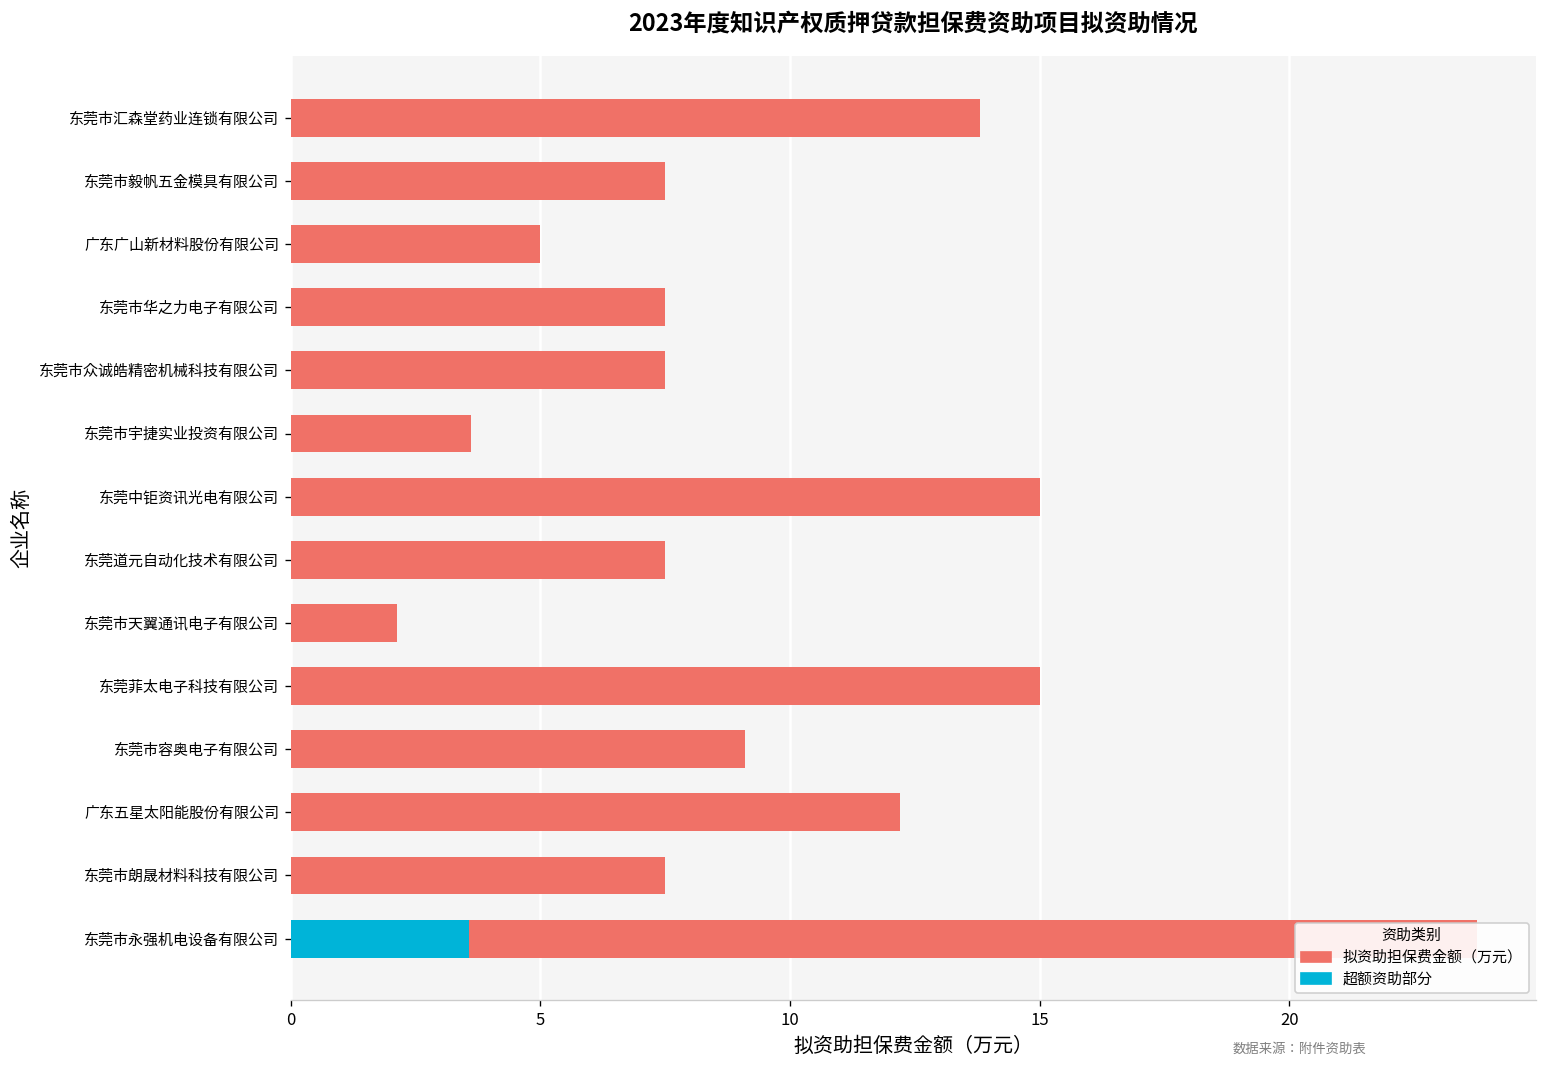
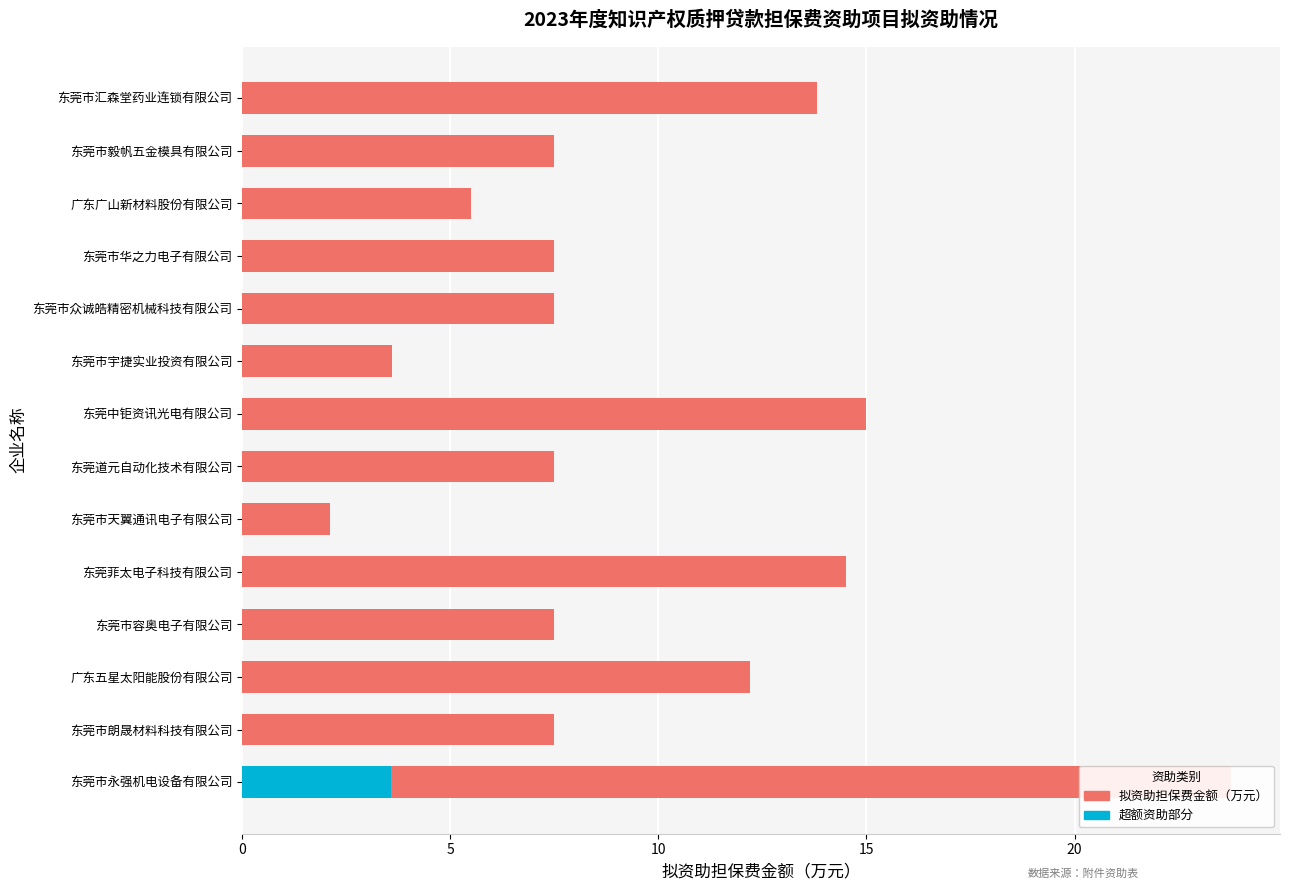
  {
    "拟资助担保费金额（万元）": {
      "东莞市汇森堂药业连锁有限公司": 13.8,
      "东莞市毅帆五金模具有限公司": 7.5,
-     "广东广山新材料股份有限公司": 5.0,
+     "广东广山新材料股份有限公司": 5.5,
      "东莞市华之力电子有限公司": 7.5,
      "东莞市众诚皓精密机械科技有限公司": 7.5,
      "东莞市宇捷实业投资有限公司": 3.6,
      "东莞中钜资讯光电有限公司": 15.0,
      "东莞道元自动化技术有限公司": 7.5,
      "东莞市天翼通讯电子有限公司": 2.1,
-     "东莞菲太电子科技有限公司": 15.0,
-     "东莞市容奥电子有限公司": 9.1,
+     "东莞菲太电子科技有限公司": 14.5,
+     "东莞市容奥电子有限公司": 7.5,
      "广东五星太阳能股份有限公司": 12.2,
      "东莞市朗晟材料科技有限公司": 7.5
    },
    "超额资助部分": {
      "东莞市汇森堂药业连锁有限公司": 0.0,
      "东莞市毅帆五金模具有限公司": 0.0,
      "广东广山新材料股份有限公司": 0.0,
      "东莞市华之力电子有限公司": 0.0,
      "东莞市众诚皓精密机械科技有限公司": 0.0,
      "东莞市宇捷实业投资有限公司": 0.0,
      "东莞中钜资讯光电有限公司": 0.0,
      "东莞道元自动化技术有限公司": 0.0,
      "东莞市天翼通讯电子有限公司": 0.0,
      "东莞菲太电子科技有限公司": 0.0,
      "东莞市容奥电子有限公司": 0.0,
      "广东五星太阳能股份有限公司": 0.0,
      "东莞市朗晟材料科技有限公司": 0.0
    }
  }
